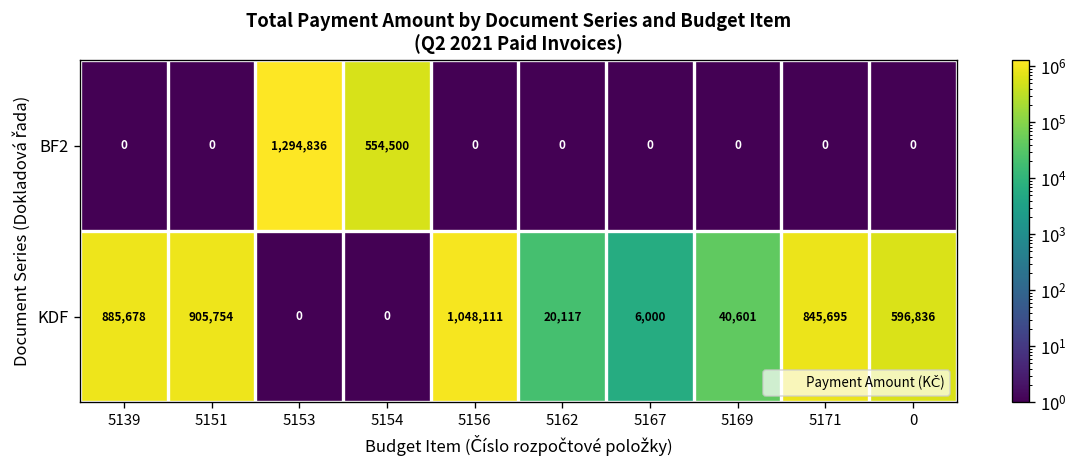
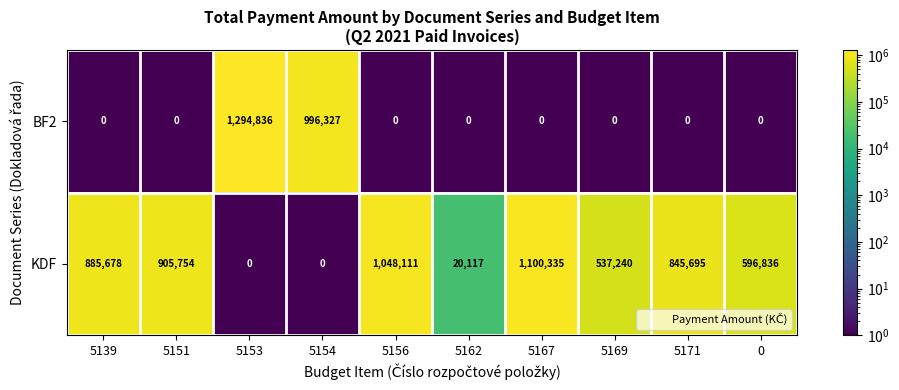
  {
    "BF2": {
      "5139": "0",
      "5151": "0",
      "5153": "1,294,836",
-     "5154": "554,500",
+     "5154": "996,327",
      "5156": "0",
      "5162": "0",
      "5167": "0",
      "5169": "0",
      "5171": "0",
      "0": "0"
    },
    "KDF": {
      "5139": "885,678",
      "5151": "905,754",
      "5153": "0",
      "5154": "0",
      "5156": "1,048,111",
      "5162": "20,117",
-     "5167": "6,000",
-     "5169": "40,601",
+     "5167": "1,100,335",
+     "5169": "537,240",
      "5171": "845,695",
      "0": "596,836"
    }
  }
